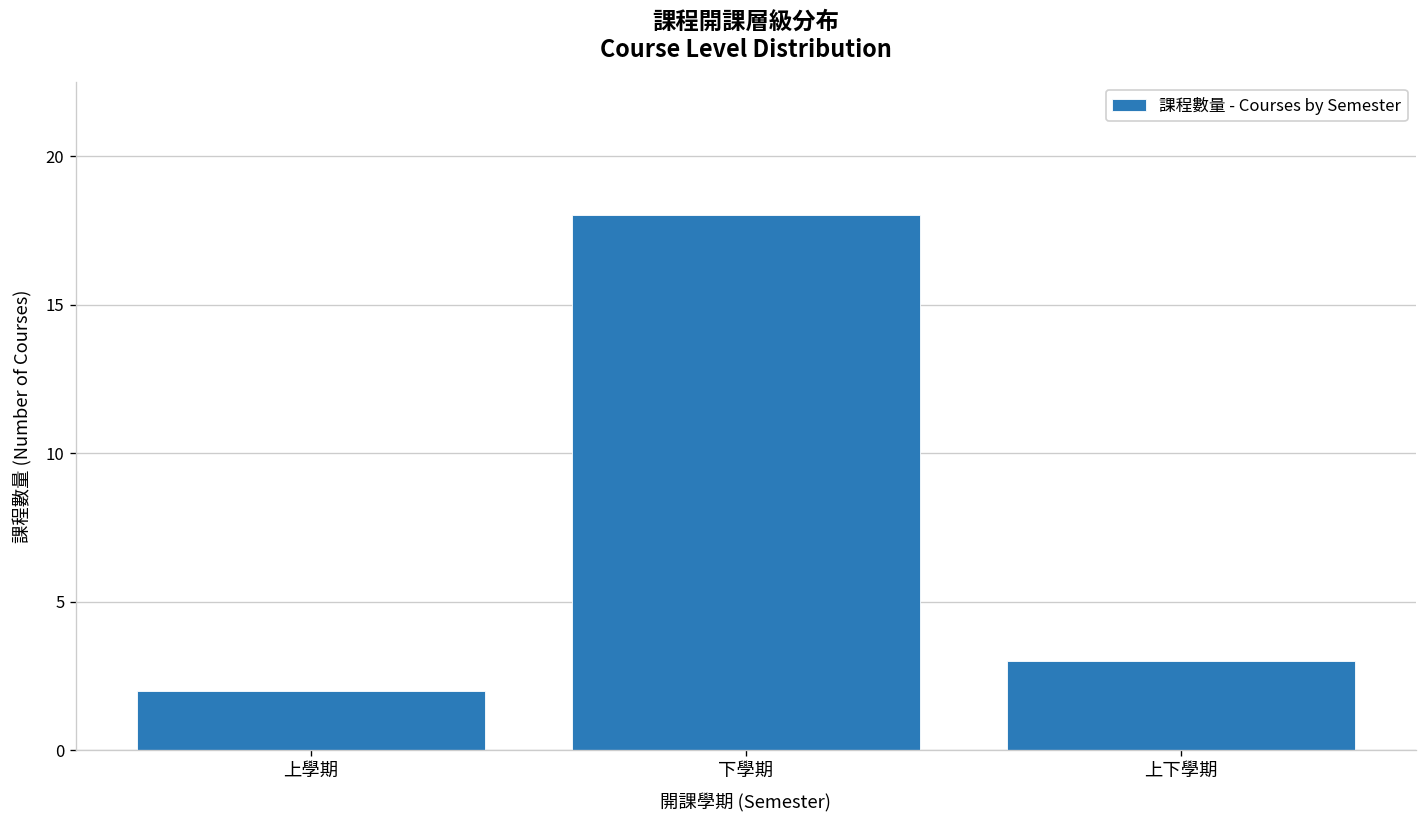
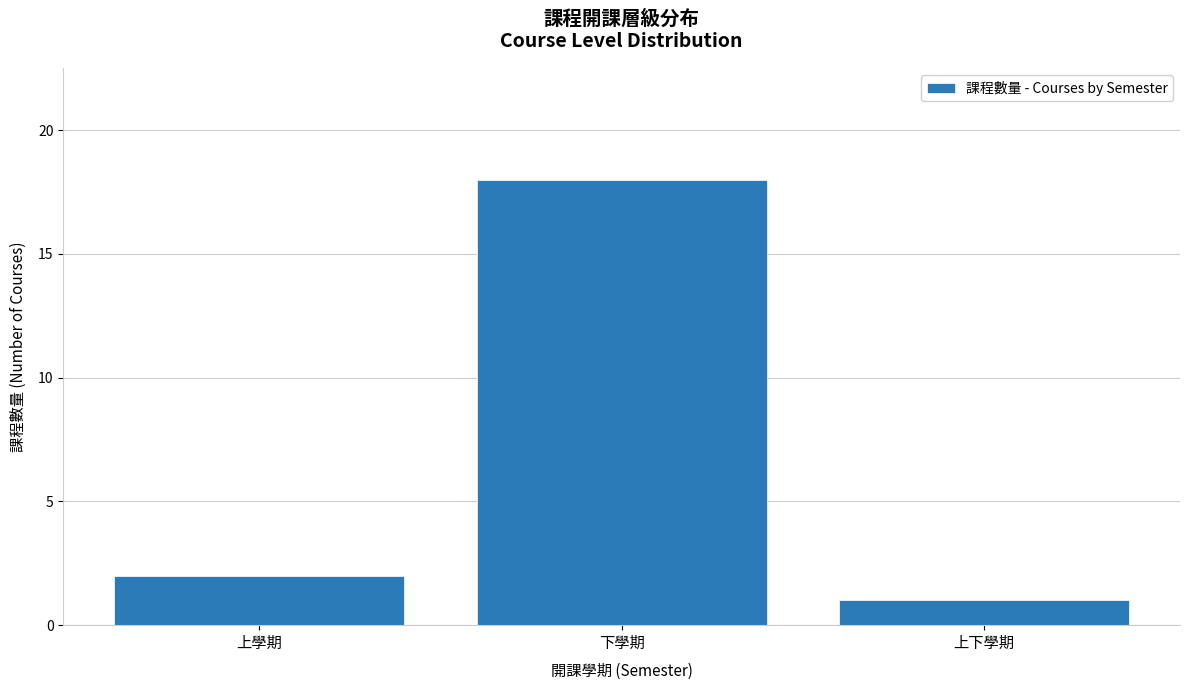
  {
    "上學期": 2,
    "下學期": 18,
-   "上下學期": 3
+   "上下學期": 1
  }
